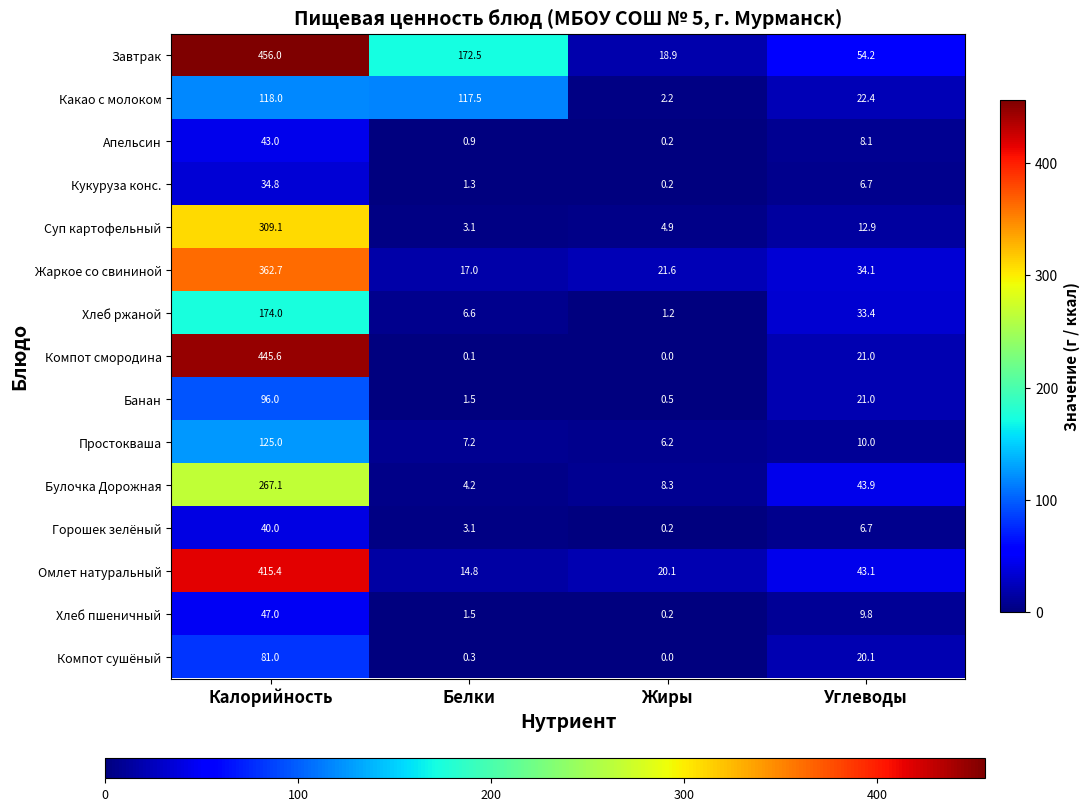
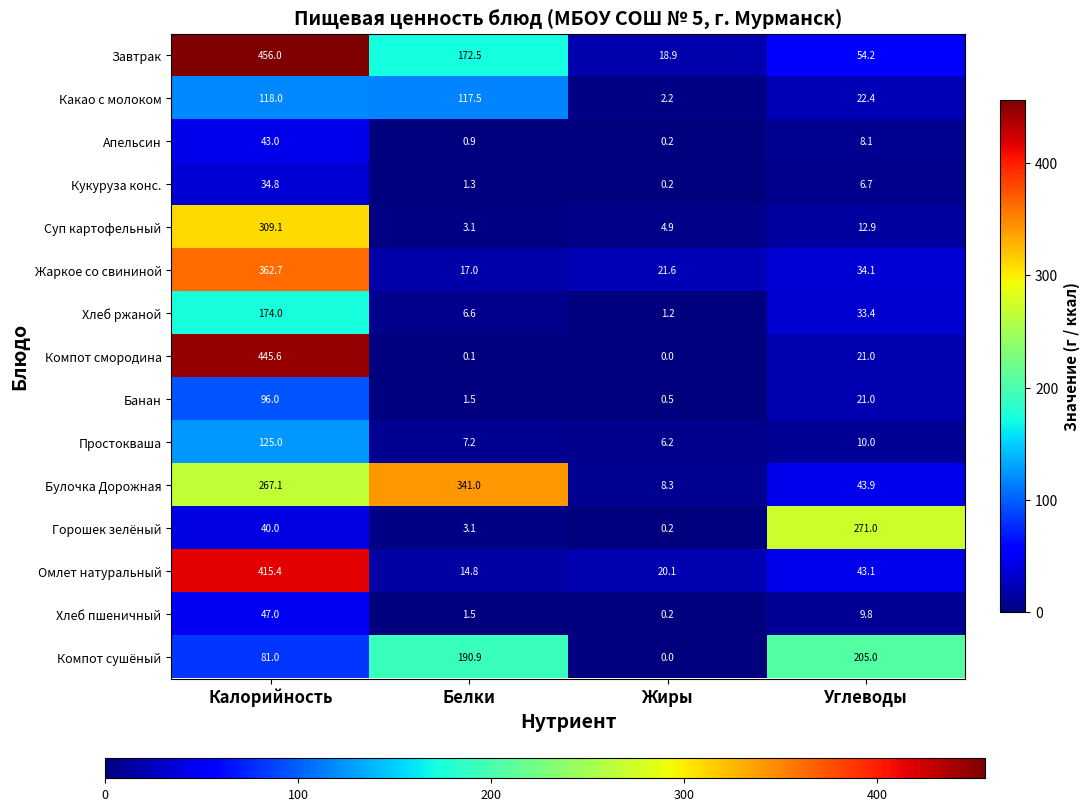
  {
    "Завтрак": {
      "Калорийность": 456.0,
      "Белки": 172.5,
      "Жиры": 18.9,
      "Углеводы": 54.2
    },
    "Какао с молоком": {
      "Калорийность": 118.0,
      "Белки": 117.5,
      "Жиры": 2.2,
      "Углеводы": 22.4
    },
    "Апельсин": {
      "Калорийность": 43.0,
      "Белки": 0.9,
      "Жиры": 0.2,
      "Углеводы": 8.1
    },
    "Кукуруза конс.": {
      "Калорийность": 34.8,
      "Белки": 1.3,
      "Жиры": 0.2,
      "Углеводы": 6.7
    },
    "Суп картофельный": {
      "Калорийность": 309.1,
      "Белки": 3.1,
      "Жиры": 4.9,
      "Углеводы": 12.9
    },
    "Жаркое со свининой": {
      "Калорийность": 362.7,
      "Белки": 17.0,
      "Жиры": 21.6,
      "Углеводы": 34.1
    },
    "Хлеб ржаной": {
      "Калорийность": 174.0,
      "Белки": 6.6,
      "Жиры": 1.2,
      "Углеводы": 33.4
    },
    "Компот смородина": {
      "Калорийность": 445.6,
      "Белки": 0.1,
      "Жиры": 0.0,
      "Углеводы": 21.0
    },
    "Банан": {
      "Калорийность": 96.0,
      "Белки": 1.5,
      "Жиры": 0.5,
      "Углеводы": 21.0
    },
    "Простокваша": {
      "Калорийность": 125.0,
      "Белки": 7.2,
      "Жиры": 6.2,
      "Углеводы": 10.0
    },
    "Булочка Дорожная": {
      "Калорийность": 267.1,
-     "Белки": 4.2,
+     "Белки": 341.0,
      "Жиры": 8.3,
      "Углеводы": 43.9
    },
    "Горошек зелёный": {
      "Калорийность": 40.0,
      "Белки": 3.1,
      "Жиры": 0.2,
-     "Углеводы": 6.7
+     "Углеводы": 271.0
    },
    "Омлет натуральный": {
      "Калорийность": 415.4,
      "Белки": 14.8,
      "Жиры": 20.1,
      "Углеводы": 43.1
    },
    "Хлеб пшеничный": {
      "Калорийность": 47.0,
      "Белки": 1.5,
      "Жиры": 0.2,
      "Углеводы": 9.8
    },
    "Компот сушёный": {
      "Калорийность": 81.0,
-     "Белки": 0.3,
+     "Белки": 190.9,
      "Жиры": 0.0,
-     "Углеводы": 20.1
+     "Углеводы": 205.0
    }
  }
